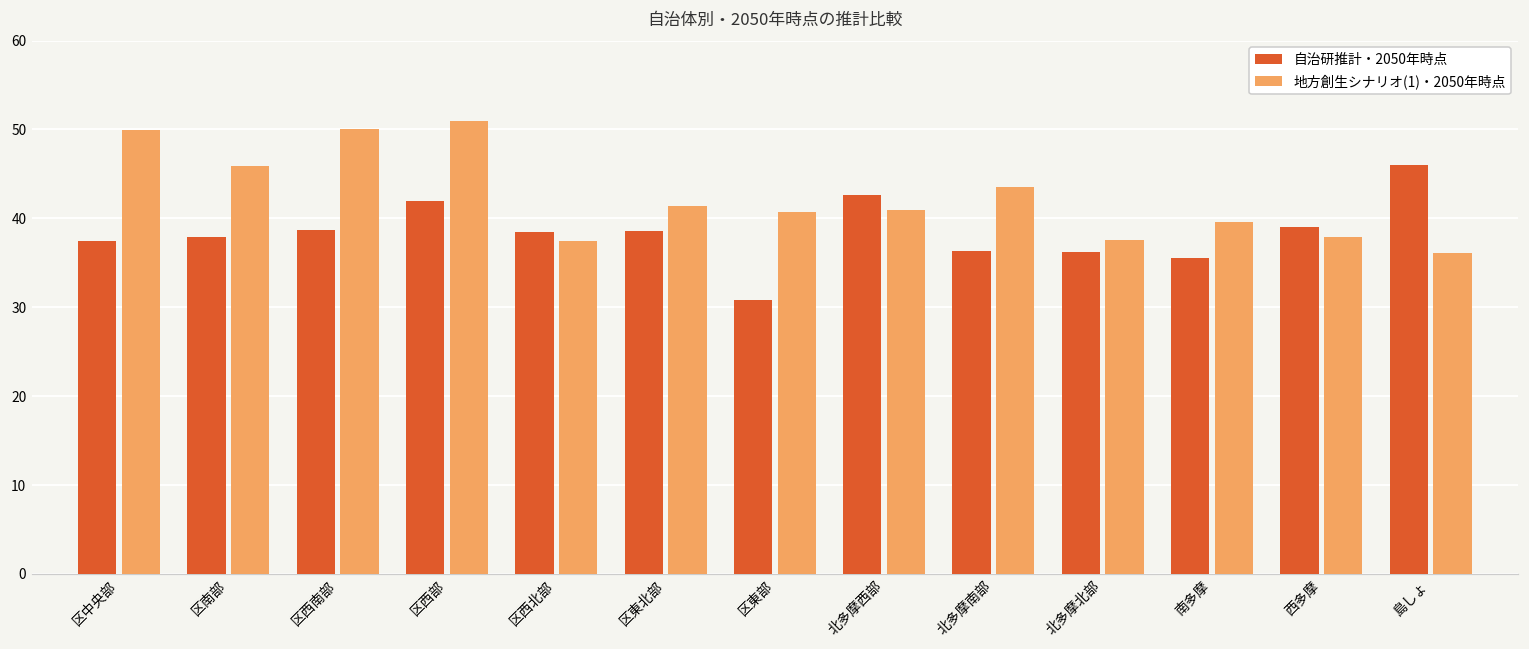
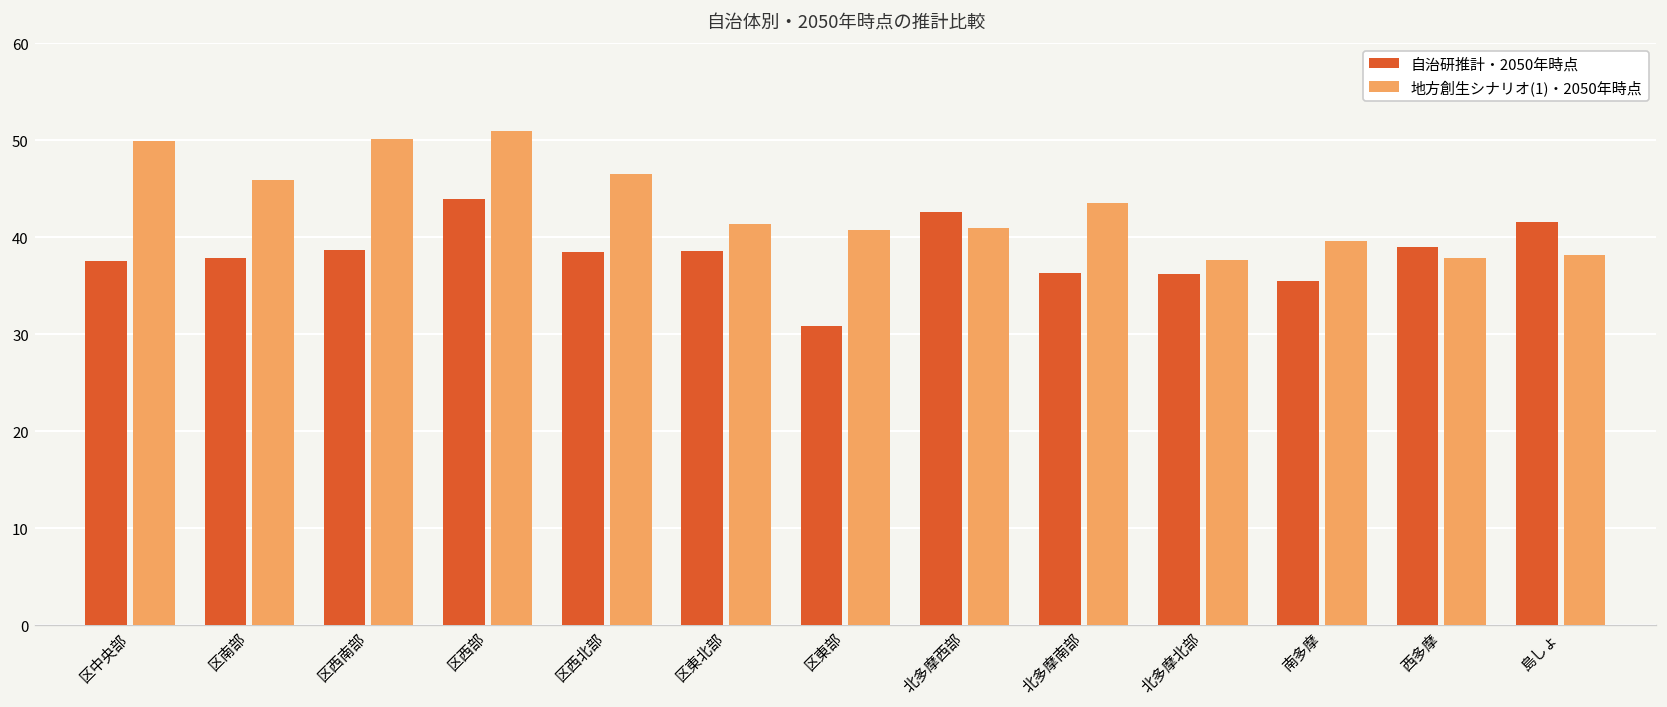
  {
    "自治研推計・2050年時点": {
      "区中央部": 38,
      "区南部": 38,
      "区西南部": 39,
-     "区西部": 42,
+     "区西部": 44,
      "区西北部": 39,
      "区東北部": 39,
      "区東部": 31,
      "北多摩西部": 43,
      "北多摩南部": 36,
      "北多摩北部": 36,
      "南多摩": 36,
      "西多摩": 39,
-     "島しょ": 46
+     "島しょ": 42
    },
    "地方創生シナリオ(1)・2050年時点": {
      "区中央部": 50,
      "区南部": 46,
      "区西南部": 50,
      "区西部": 51,
-     "区西北部": 37,
+     "区西北部": 47,
      "区東北部": 41,
      "区東部": 41,
      "北多摩西部": 41,
      "北多摩南部": 44,
      "北多摩北部": 38,
      "南多摩": 40,
      "西多摩": 38,
-     "島しょ": 36
+     "島しょ": 38
    }
  }
